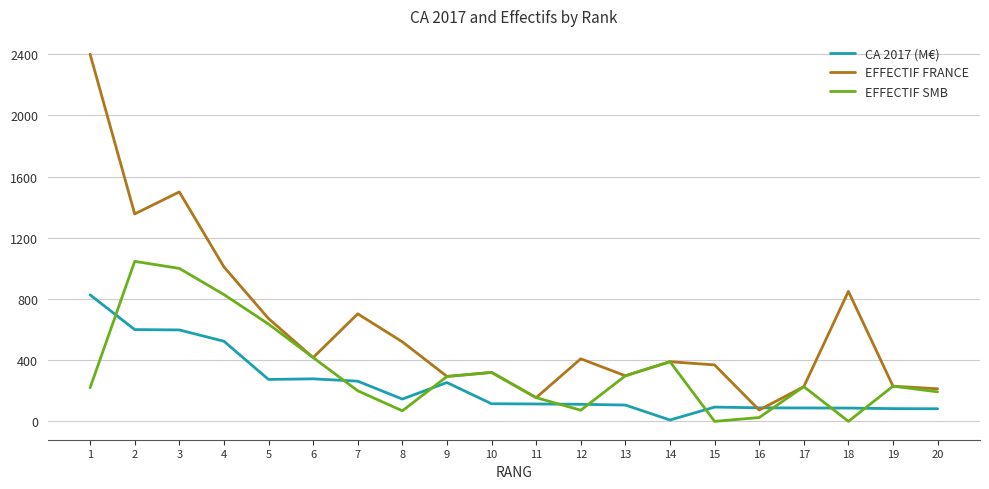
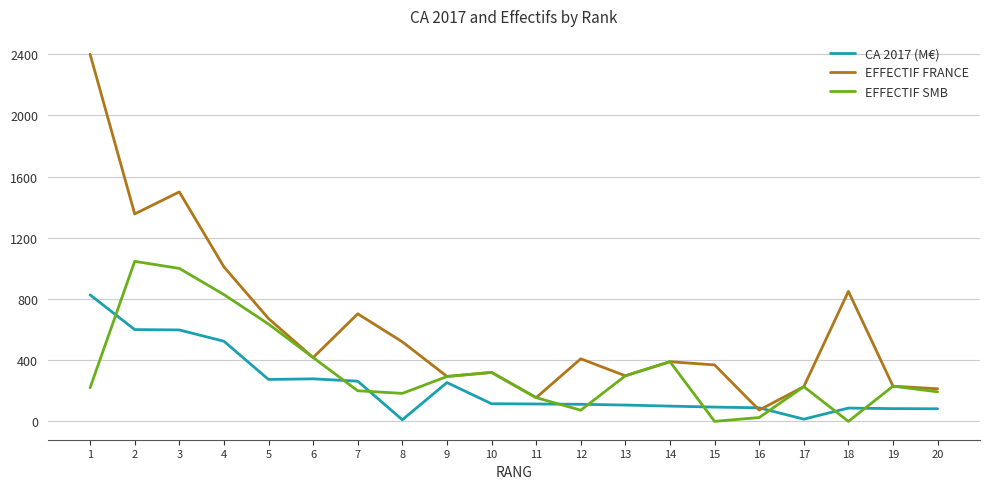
  {
    "CA 2017 (M€)": {
      "1": 830,
      "2": 600,
      "3": 600,
      "4": 520,
      "5": 270,
      "6": 280,
      "7": 260,
-     "8": 150,
+     "8": 10,
      "9": 250,
      "10": 120,
      "11": 110,
      "12": 110,
      "13": 110,
-     "14": 10,
+     "14": 100,
      "15": 90,
-     "17": 90,
+     "17": 10,
      "18": 90,
      "19": 80,
      "20": 80
    },
    "EFFECTIF FRANCE": {
      "1": 2400,
      "2": 1360,
      "3": 1500,
      "4": 1010,
      "5": 670,
      "7": 700,
      "8": 520,
      "12": 410,
      "15": 370,
      "18": 850,
      "20": 210
    },
    "EFFECTIF SMB": {
      "1": 220,
      "2": 1050,
      "3": 1000,
      "4": 830,
      "5": 640,
      "7": 200,
-     "8": 70,
+     "8": 180,
      "12": 70,
      "15": 0,
      "16": 30,
      "18": 0,
      "20": 190
    }
  }
